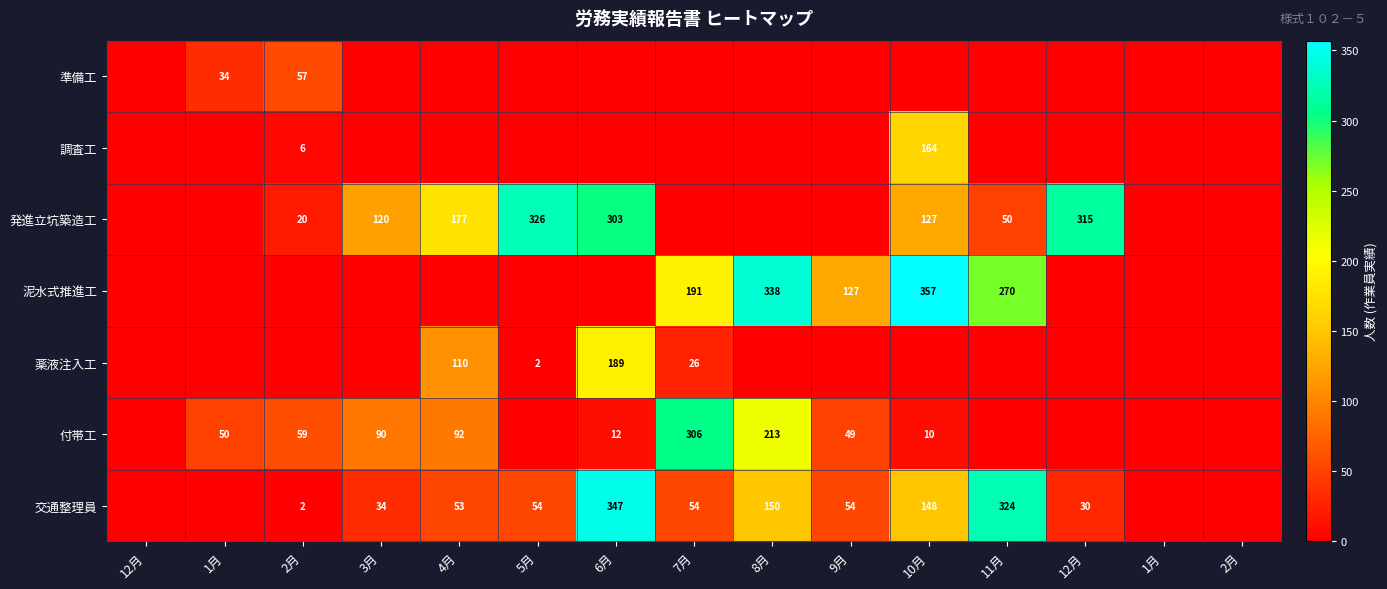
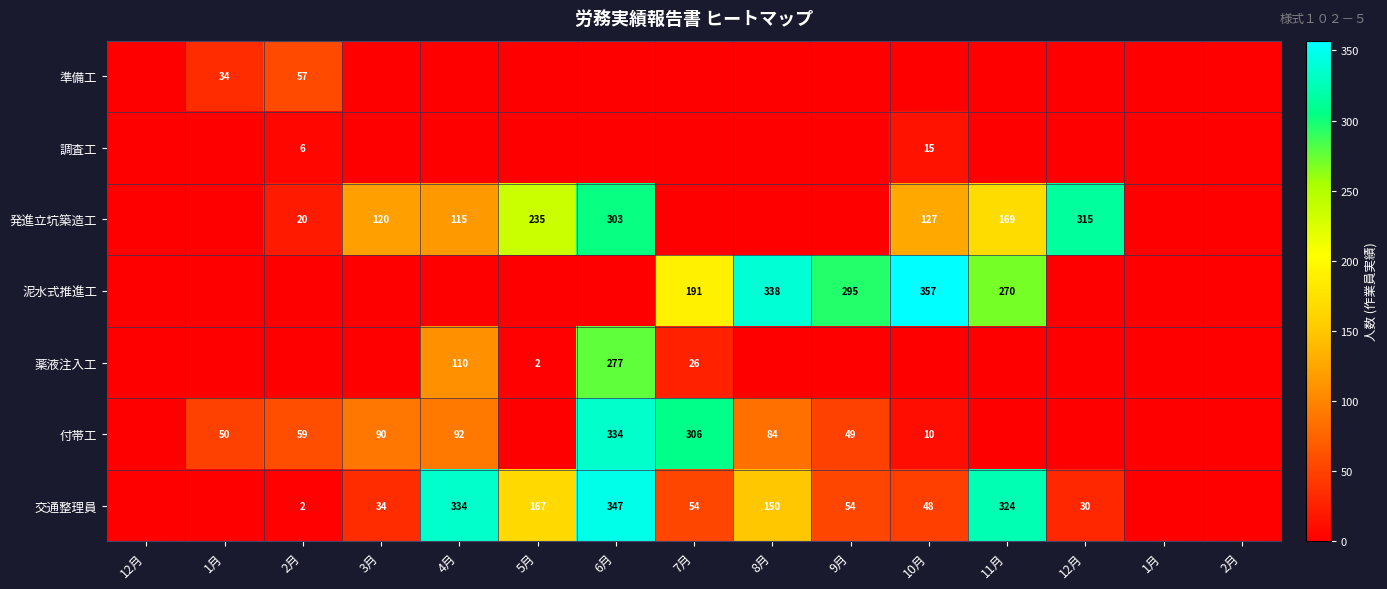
  {
    "調査工": {
-     "10月": 164
+     "10月": 15
    },
    "発進立坑築造工": {
      "3月": 120,
-     "4月": 177,
-     "5月": 326,
+     "4月": 115,
+     "5月": 235,
      "6月": 303,
      "10月": 127,
-     "11月": 50
+     "11月": 169
    },
    "泥水式推進工": {
      "7月": 191,
      "8月": 338,
-     "9月": 127,
+     "9月": 295,
      "10月": 357,
      "11月": 270
    },
    "薬液注入工": {
      "4月": 110,
      "5月": 2,
-     "6月": 189,
+     "6月": 277,
      "7月": 26
    },
    "付帯工": {
      "3月": 90,
      "4月": 92,
-     "6月": 12,
+     "6月": 334,
      "7月": 306,
-     "8月": 213,
+     "8月": 84,
      "9月": 49,
      "10月": 10
    },
    "交通整理員": {
      "3月": 34,
-     "4月": 53,
-     "5月": 54,
+     "4月": 334,
+     "5月": 167,
      "6月": 347,
      "7月": 54,
      "8月": 150,
      "9月": 54,
-     "10月": 148,
+     "10月": 48,
      "11月": 324
    }
  }
